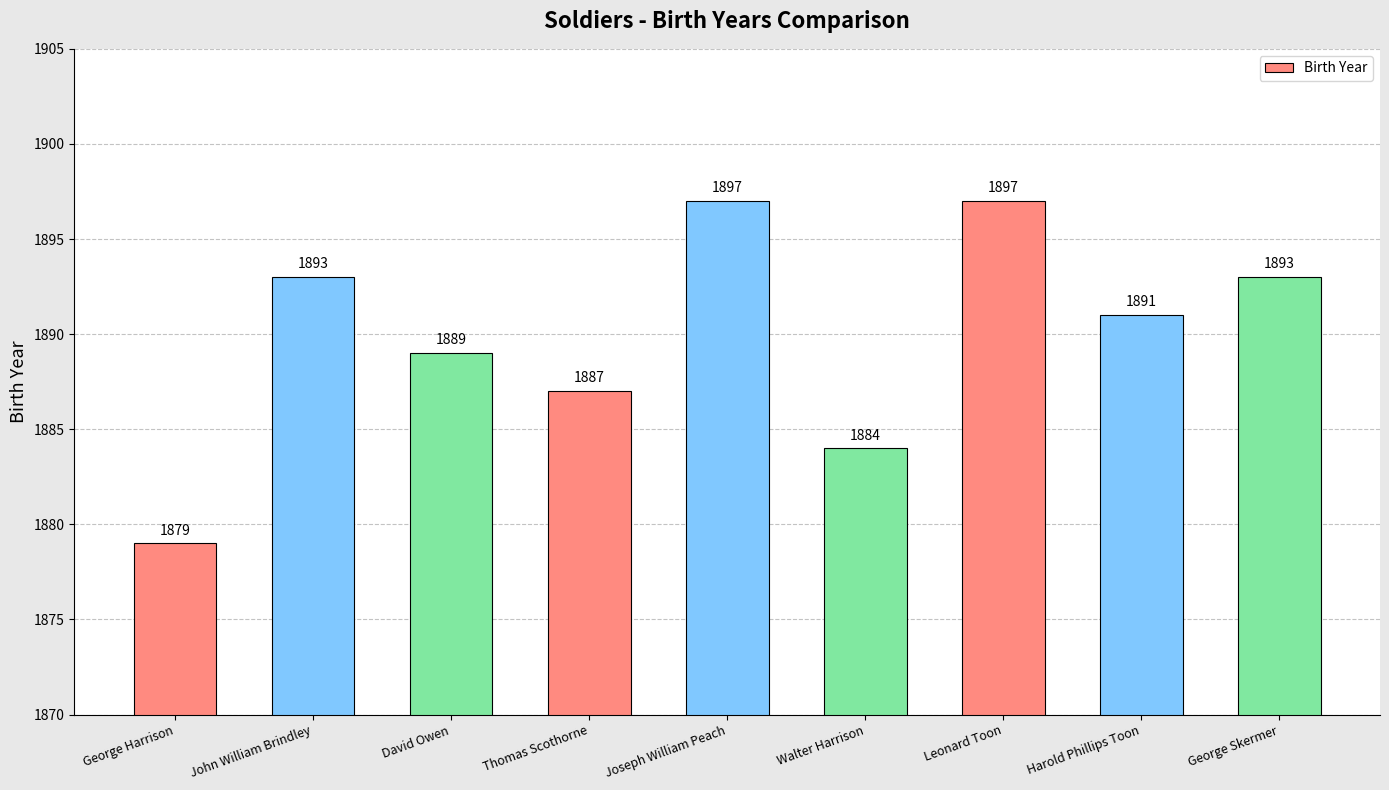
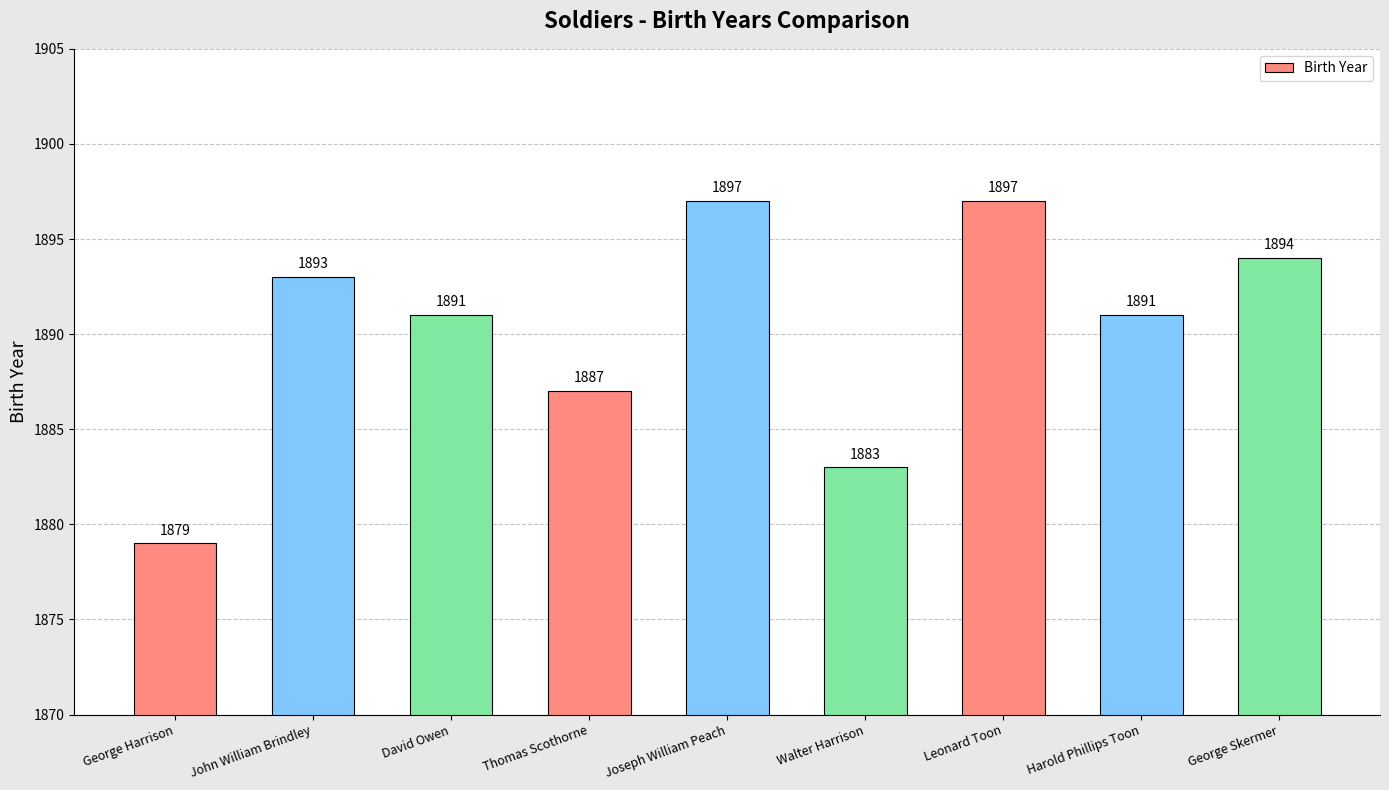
  {
    "George Harrison": 1879,
    "John William Brindley": 1893,
-   "David Owen": 1889,
+   "David Owen": 1891,
    "Thomas Scothorne": 1887,
    "Joseph William Peach": 1897,
-   "Walter Harrison": 1884,
+   "Walter Harrison": 1883,
    "Leonard Toon": 1897,
    "Harold Phillips Toon": 1891,
-   "George Skermer": 1893
+   "George Skermer": 1894
  }
